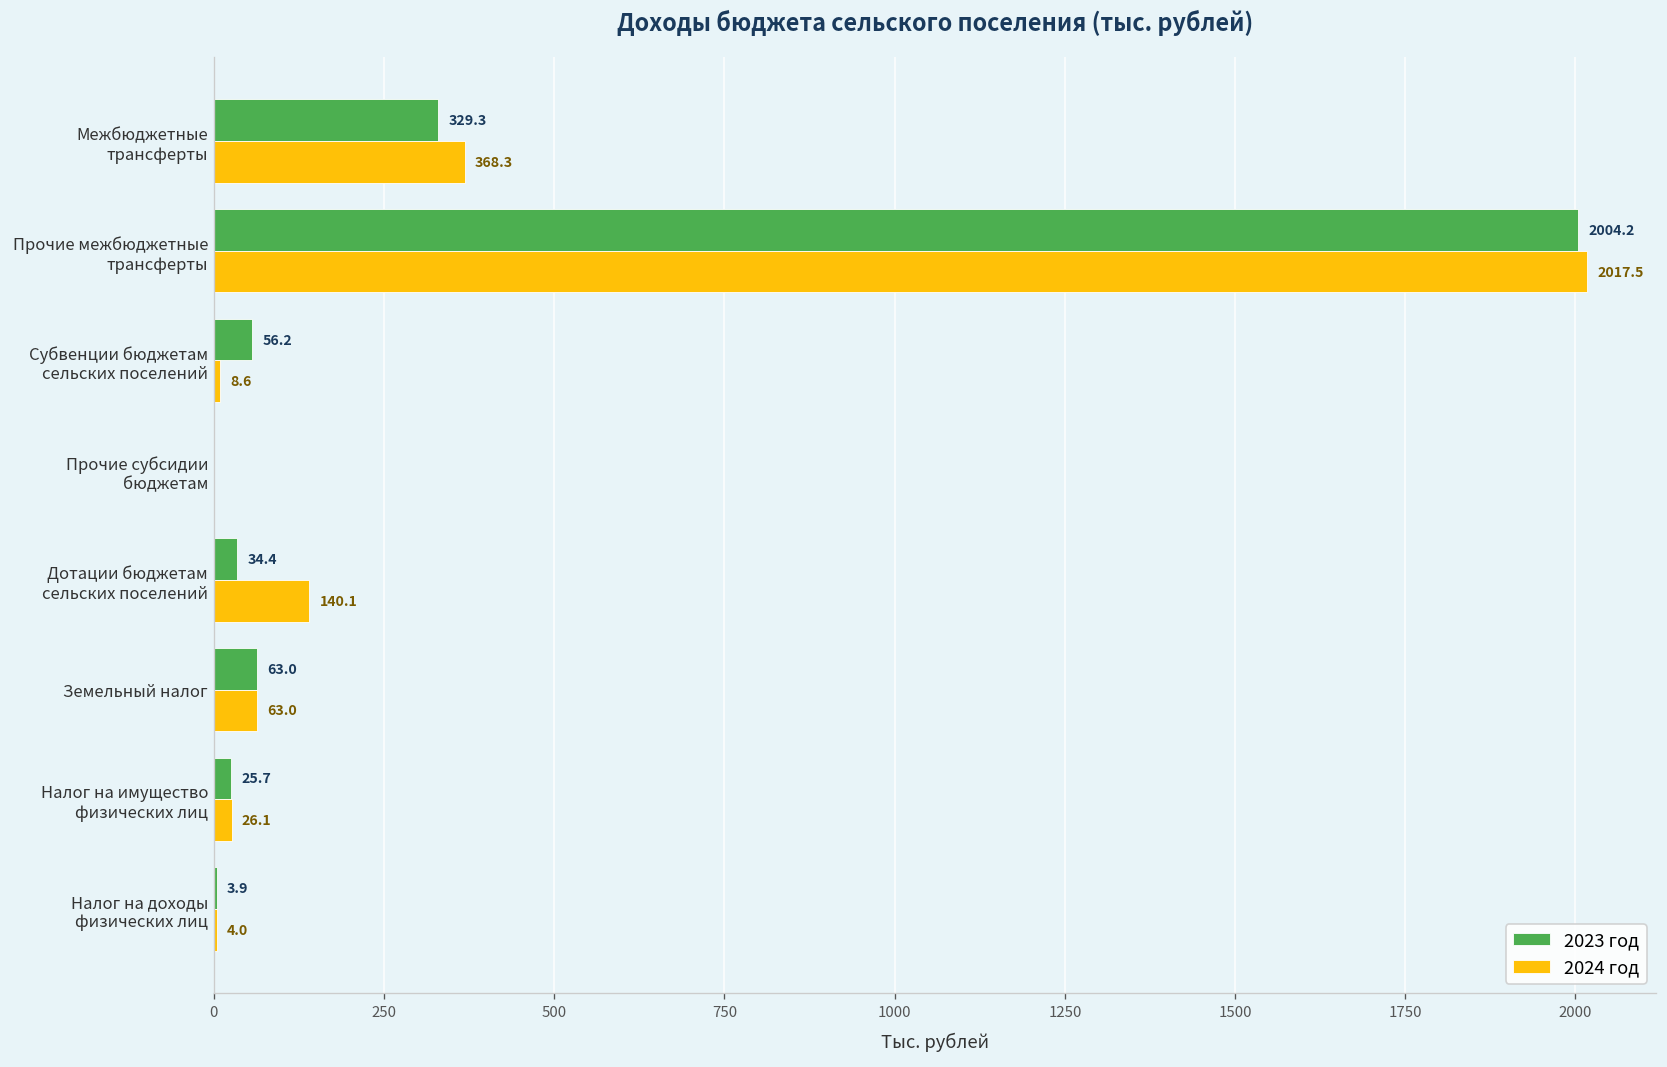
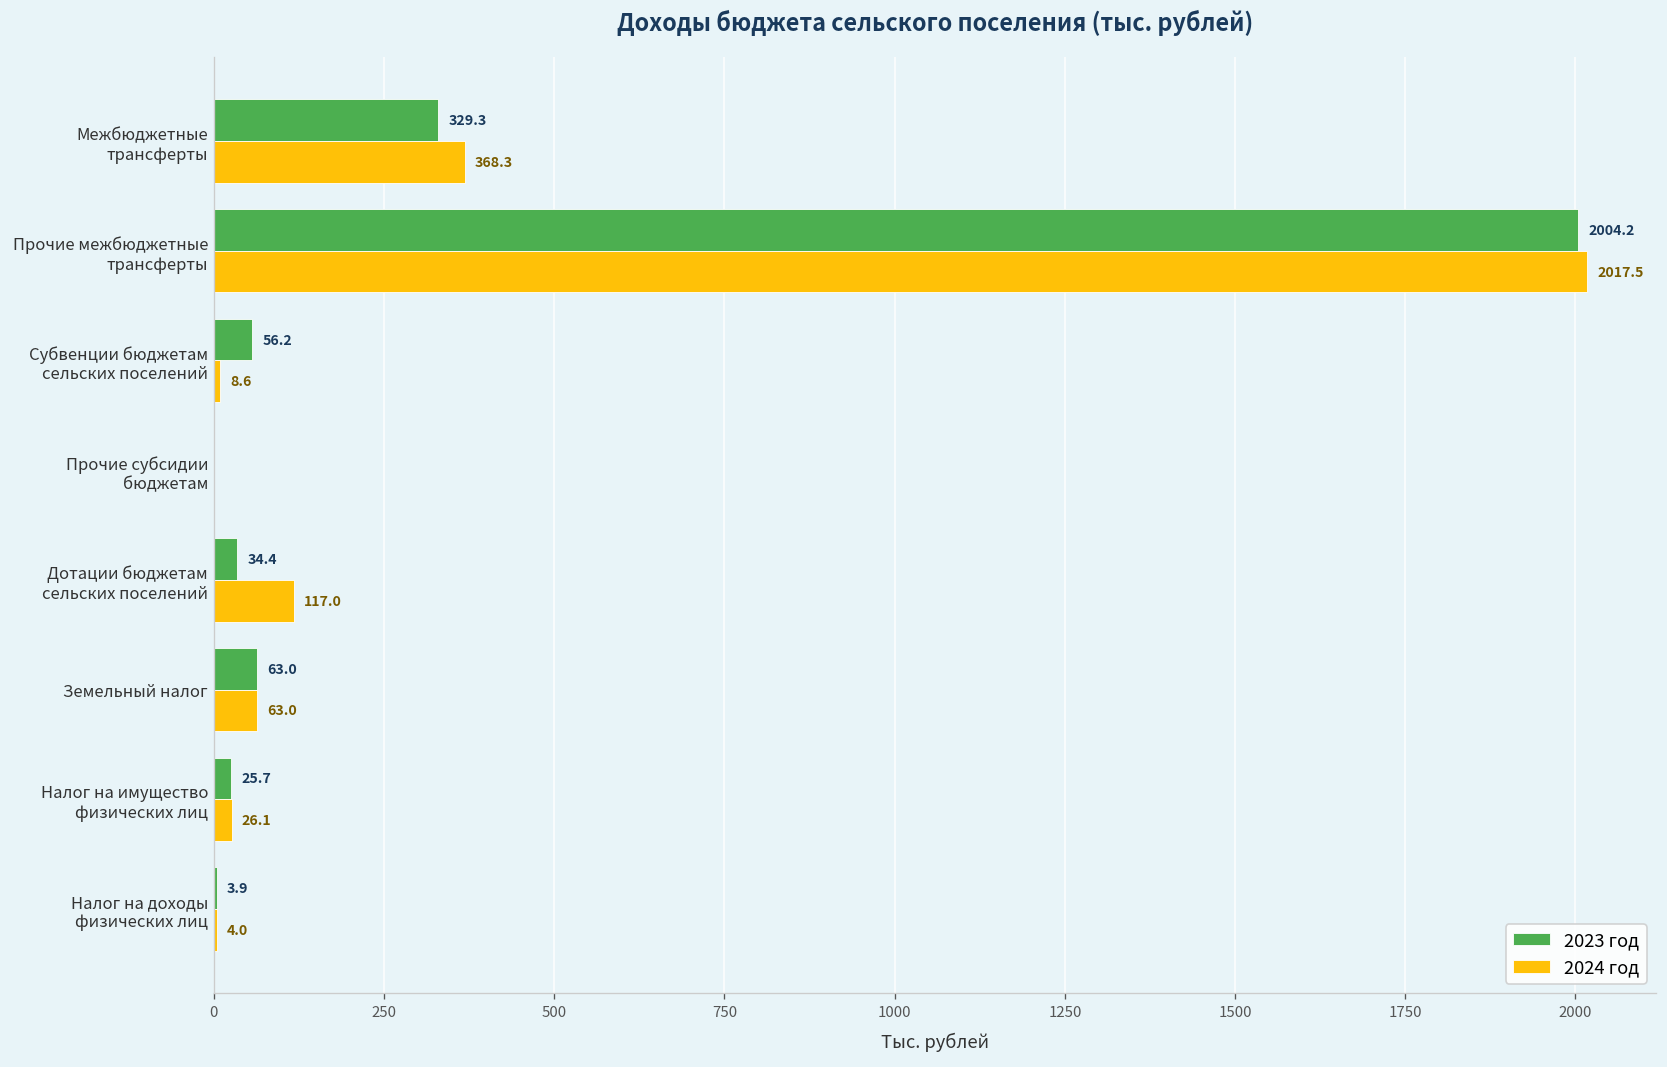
  {
    "2023 год": {
      "Межбюджетные трансферты": 329.3,
      "Прочие межбюджетные трансферты": 2004.2,
      "Субвенции бюджетам сельских поселений": 56.2,
      "Дотации бюджетам сельских поселений": 34.4,
      "Земельный налог": 63.0,
      "Налог на имущество физических лиц": 25.7,
      "Налог на доходы физических лиц": 3.9
    },
    "2024 год": {
      "Межбюджетные трансферты": 368.3,
      "Прочие межбюджетные трансферты": 2017.5,
      "Субвенции бюджетам сельских поселений": 8.6,
-     "Дотации бюджетам сельских поселений": 140.1,
+     "Дотации бюджетам сельских поселений": 117.0,
      "Земельный налог": 63.0,
      "Налог на имущество физических лиц": 26.1,
      "Налог на доходы физических лиц": 4.0
    }
  }
